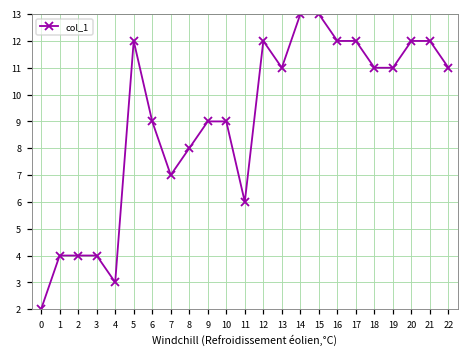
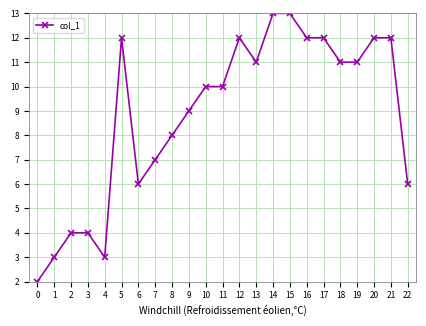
  {
    "0": 2,
-   "1": 4,
+   "1": 3,
    "2": 4,
    "3": 4,
    "4": 3,
    "5": 12,
-   "6": 9,
+   "6": 6,
    "7": 7,
    "8": 8,
    "9": 9,
-   "10": 9,
-   "11": 6,
+   "10": 10,
+   "11": 10,
    "12": 12,
    "13": 11,
    "14": 13,
    "15": 13,
    "16": 12,
    "17": 12,
    "18": 11,
    "19": 11,
    "20": 12,
    "21": 12,
-   "22": 11
+   "22": 6
  }
